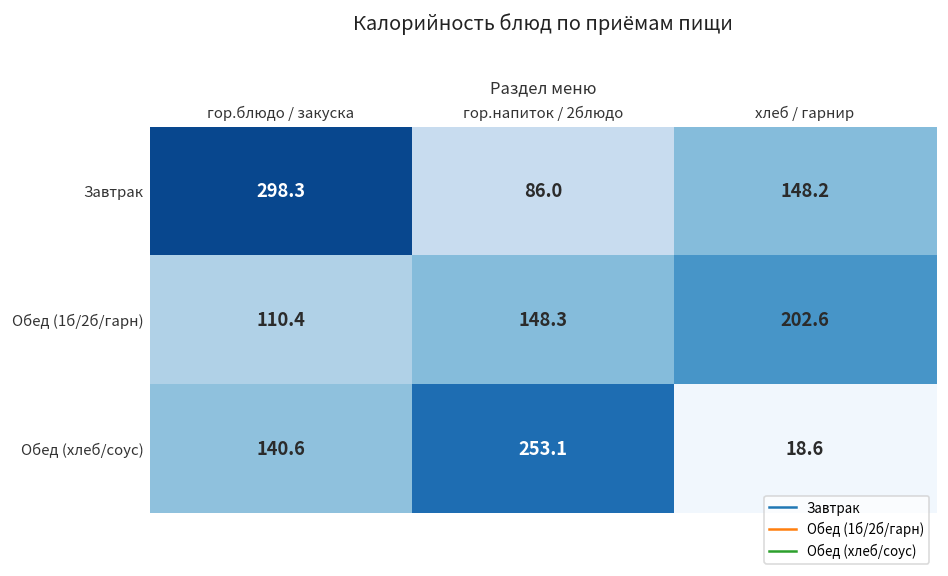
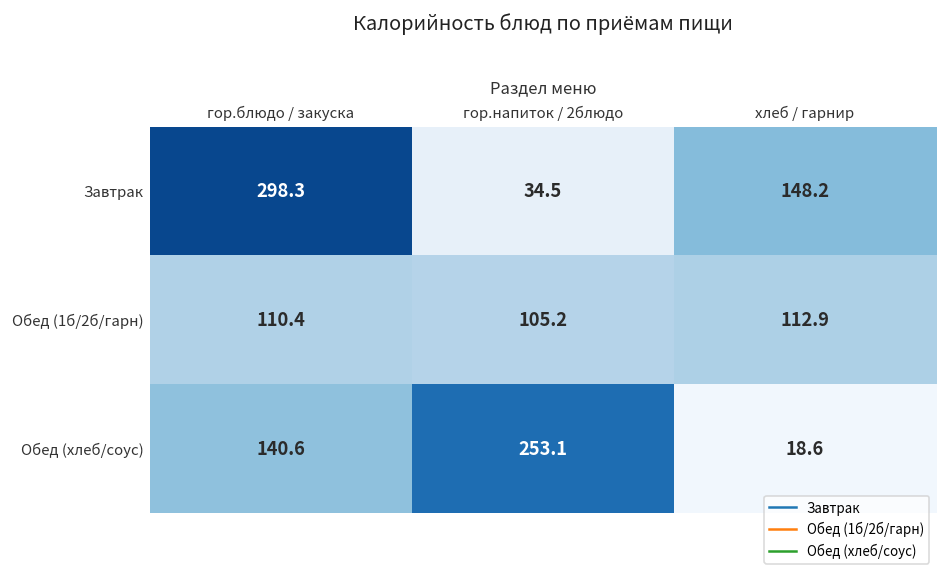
  {
    "Завтрак": {
      "гор.блюдо / закуска": 298.3,
-     "гор.напиток / 2блюдо": 86.0,
+     "гор.напиток / 2блюдо": 34.5,
      "хлеб / гарнир": 148.2
    },
    "Обед (1б/2б/гарн)": {
      "гор.блюдо / закуска": 110.4,
-     "гор.напиток / 2блюдо": 148.3,
-     "хлеб / гарнир": 202.6
+     "гор.напиток / 2блюдо": 105.2,
+     "хлеб / гарнир": 112.9
    },
    "Обед (хлеб/соус)": {
      "гор.блюдо / закуска": 140.6,
      "гор.напиток / 2блюдо": 253.1,
      "хлеб / гарнир": 18.6
    }
  }
